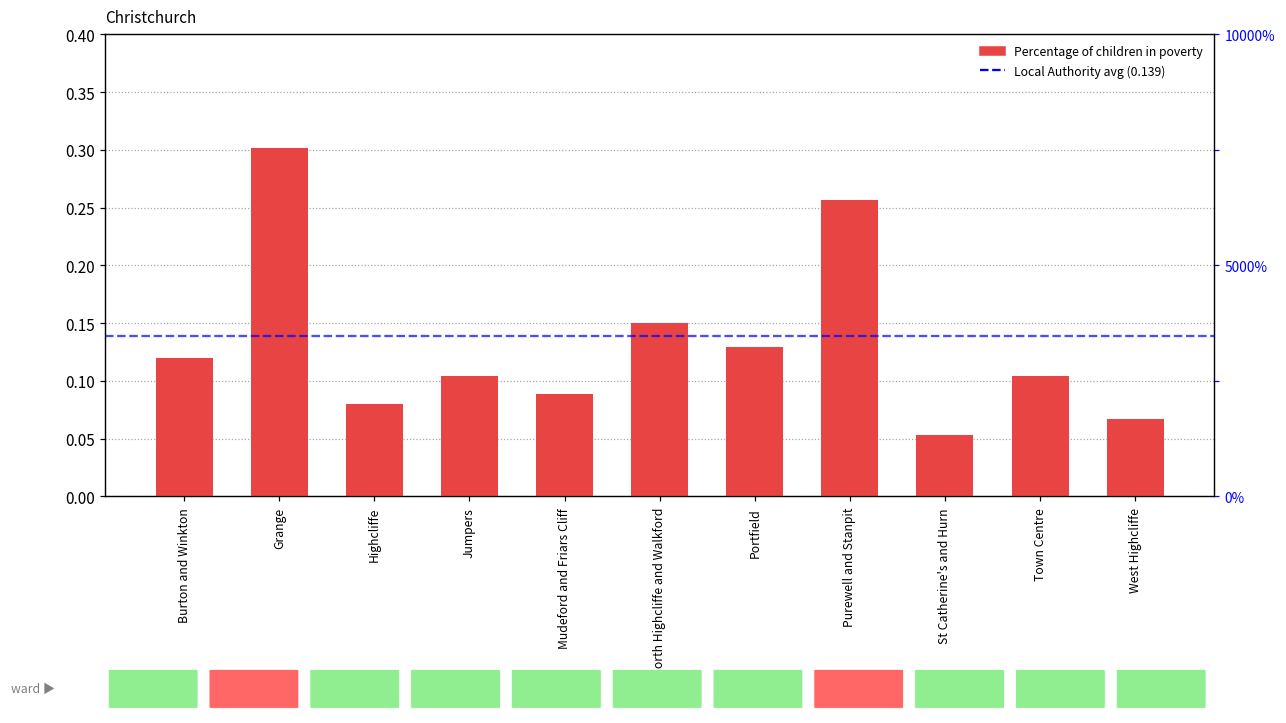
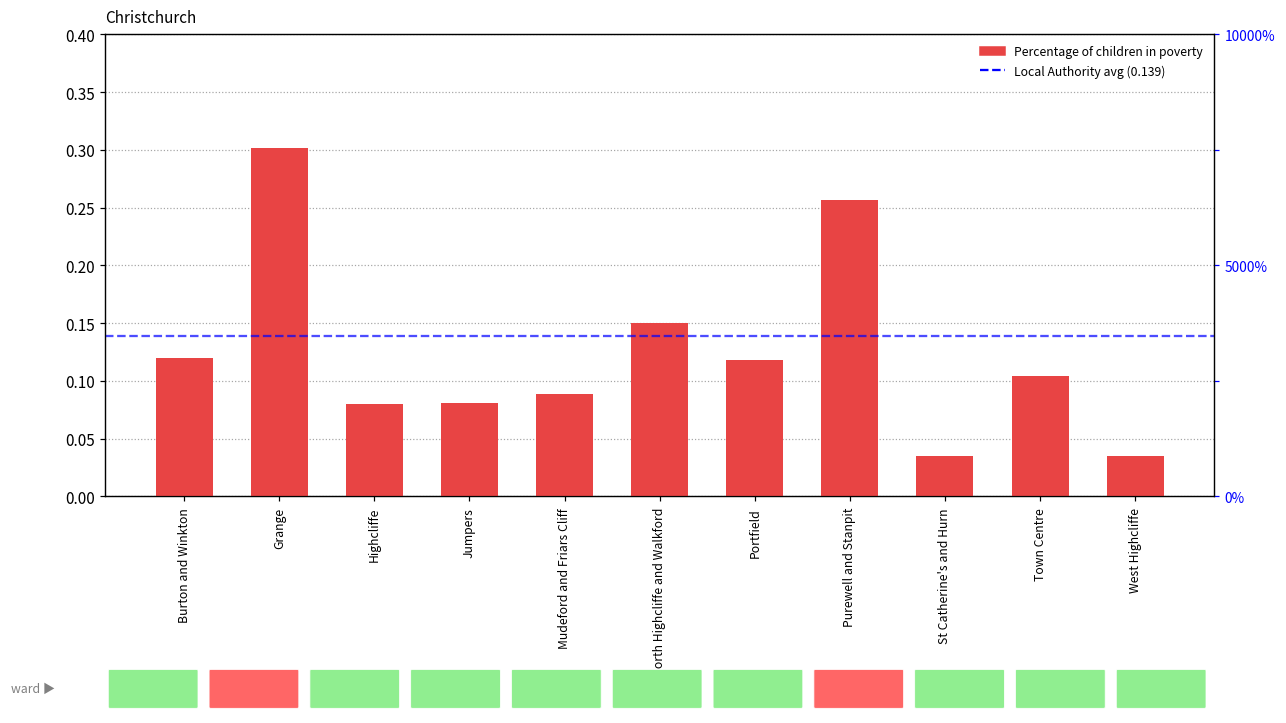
  {
    "Burton and Winkton": 0.120,
    "Grange": 0.302,
    "Highcliffe": 0.080,
-   "Jumpers": 0.104,
+   "Jumpers": 0.081,
    "Mudeford and Friars Cliff": 0.089,
    "North Highcliffe and Walkford": 0.150,
-   "Portfield": 0.129,
+   "Portfield": 0.118,
    "Purewell and Stanpit": 0.257,
-   "St Catherine's and Hurn": 0.053,
+   "St Catherine's and Hurn": 0.035,
    "Town Centre": 0.104,
-   "West Highcliffe": 0.067
+   "West Highcliffe": 0.035
  }
